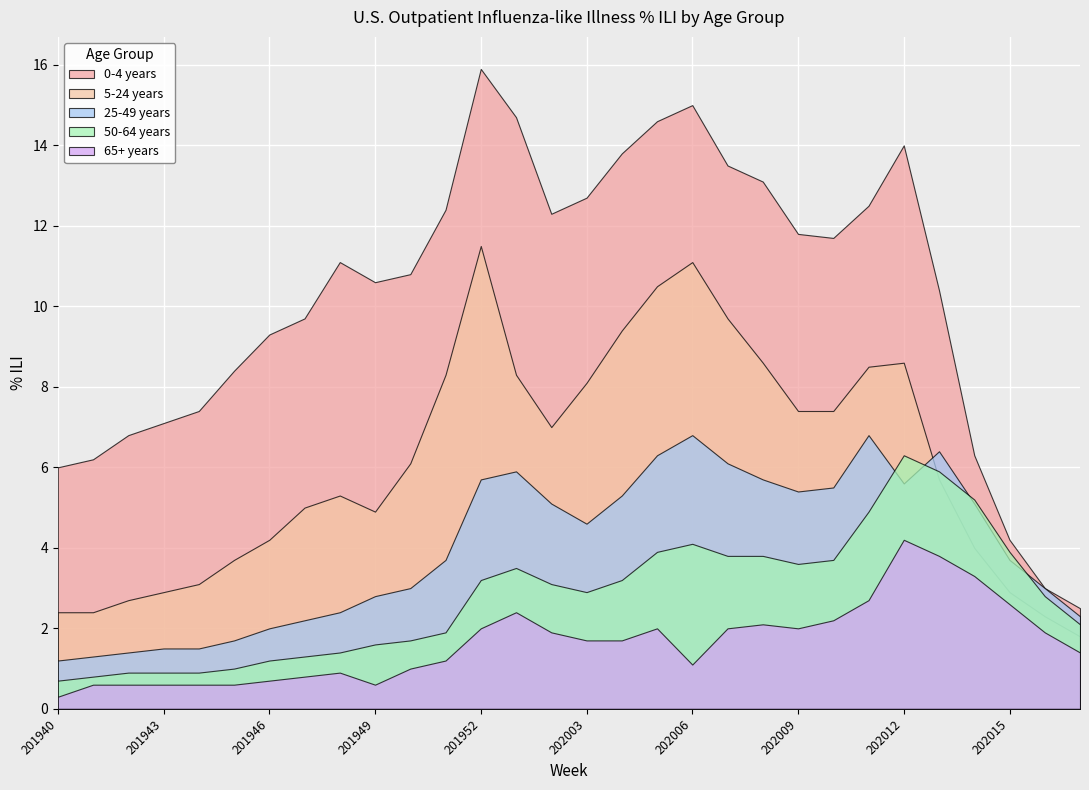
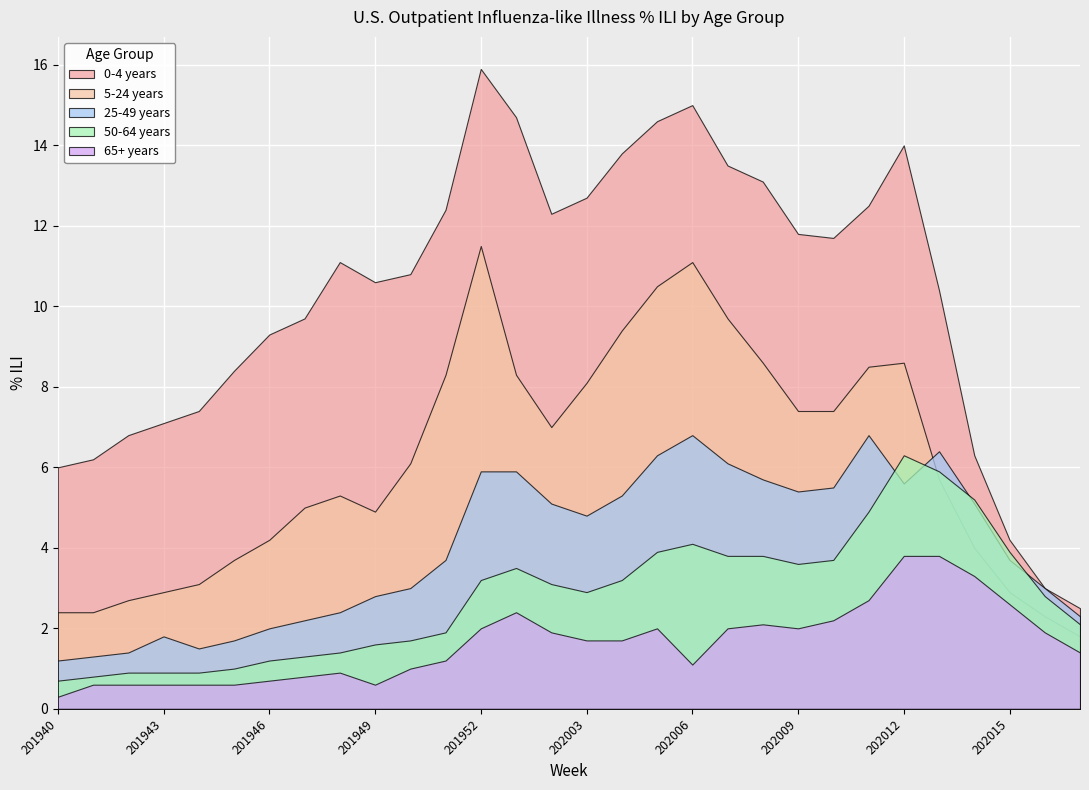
  {
    "25-49 years": {
      "201940": 1.2,
-     "201943": 1.5,
+     "201943": 1.8,
      "201946": 2.0,
      "201949": 2.8,
-     "201952": 5.7,
-     "202003": 4.6,
+     "201952": 5.9,
+     "202003": 4.8,
      "202006": 6.8,
      "202009": 5.4,
      "202012": 5.6,
      "202015": 3.7
    },
    "50-64 years": {
      "201940": 0.7,
      "201943": 0.9,
      "201946": 1.2,
      "201949": 1.6,
      "201952": 3.2,
      "202003": 2.9,
      "202006": 4.1,
      "202009": 3.6,
      "202012": 6.3,
      "202015": 3.9
    },
    "65+ years": {
      "201940": 0.3,
      "201943": 0.6,
      "201946": 0.7,
      "201949": 0.6,
      "201952": 2.0,
      "202003": 1.7,
      "202006": 1.1,
      "202009": 2.0,
-     "202012": 4.2,
+     "202012": 3.8,
      "202015": 2.6
    }
  }
